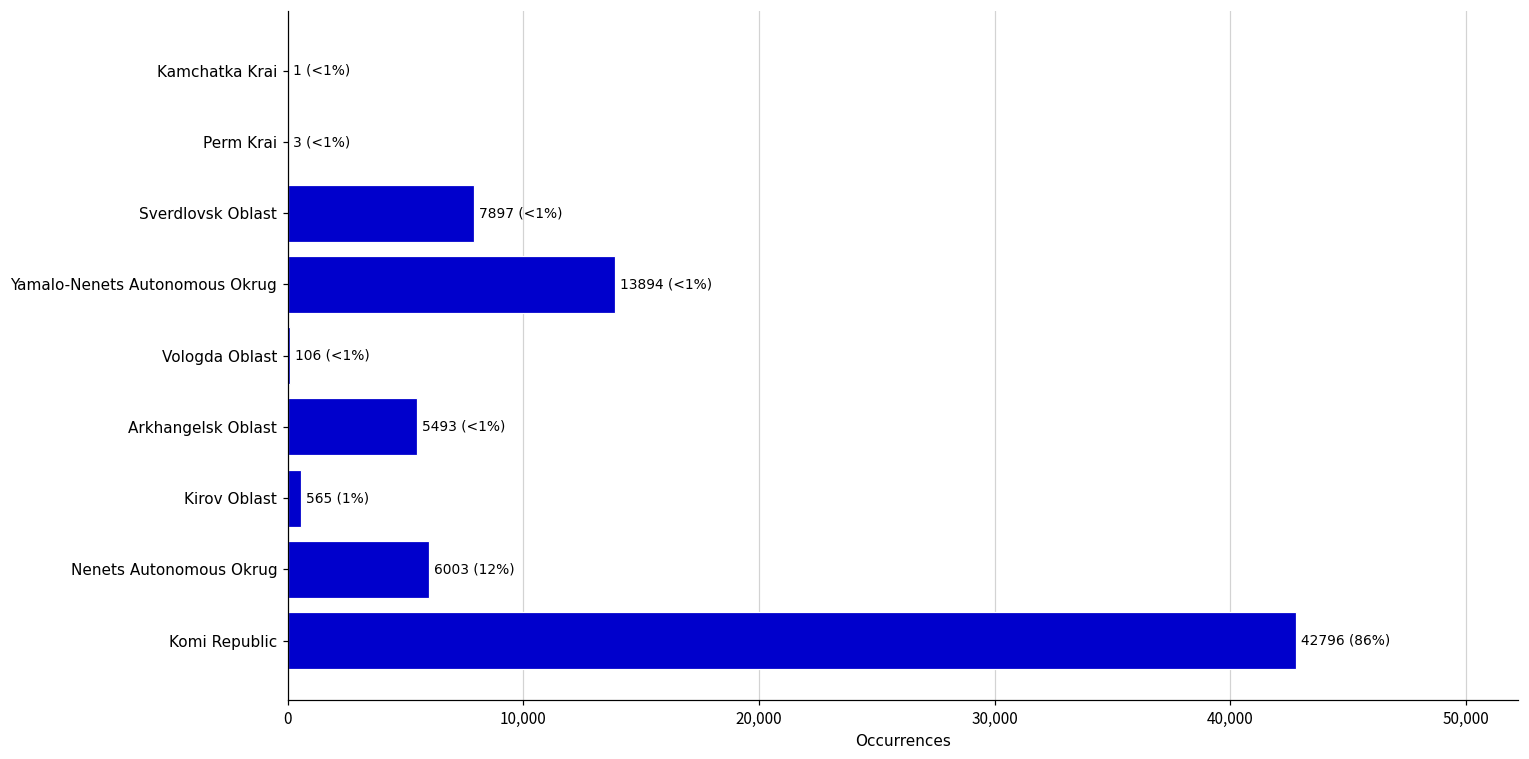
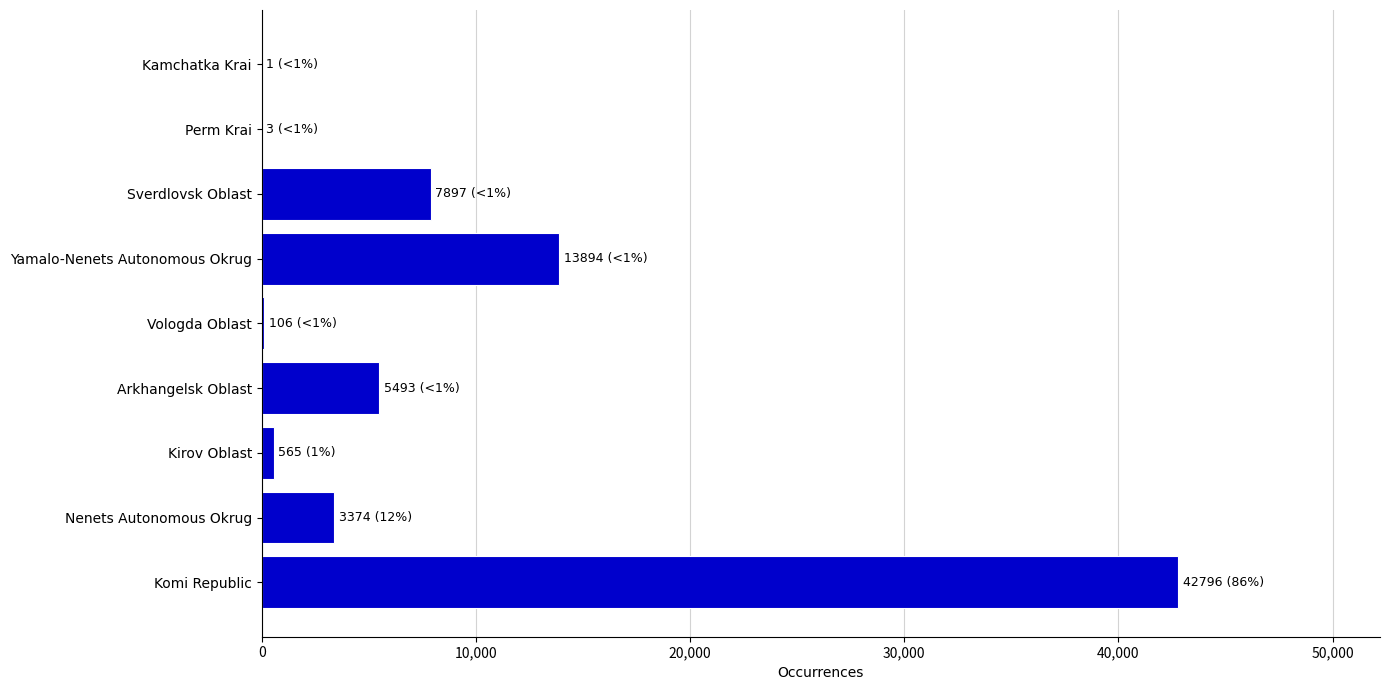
  {
    "Kamchatka Krai": 1,
    "Perm Krai": 3,
    "Sverdlovsk Oblast": 7897,
    "Yamalo-Nenets Autonomous Okrug": 13894,
    "Vologda Oblast": 106,
    "Arkhangelsk Oblast": 5493,
    "Kirov Oblast": 565,
-   "Nenets Autonomous Okrug": 6003,
+   "Nenets Autonomous Okrug": 3374,
    "Komi Republic": 42796
  }
